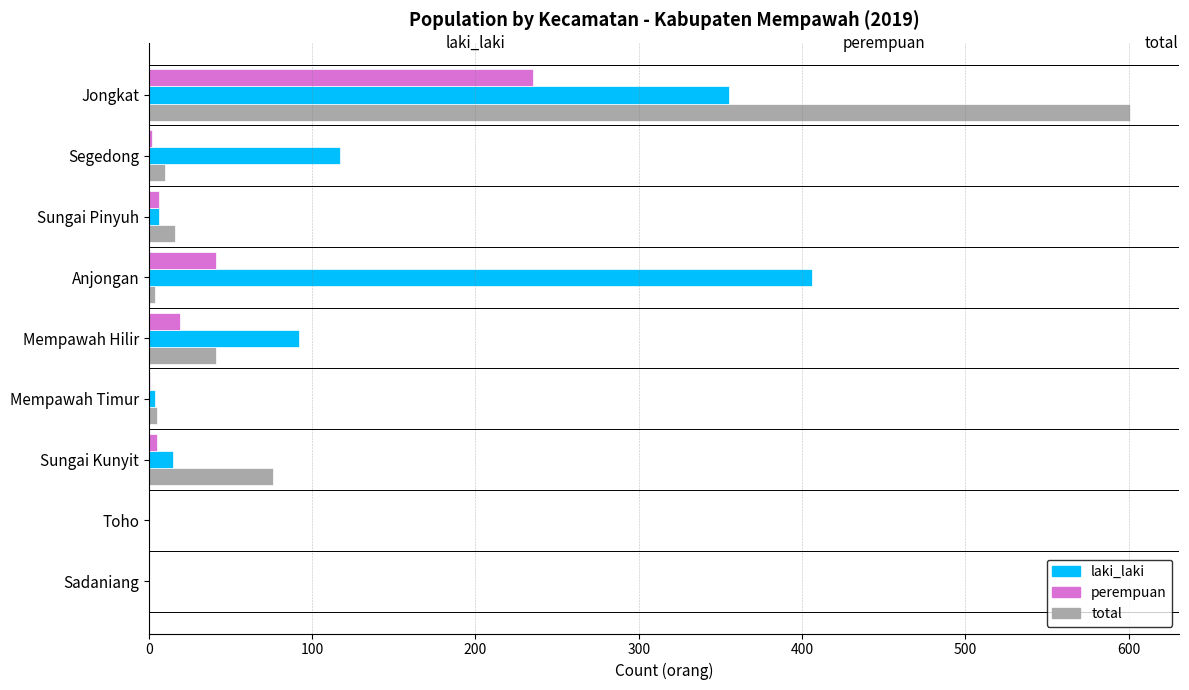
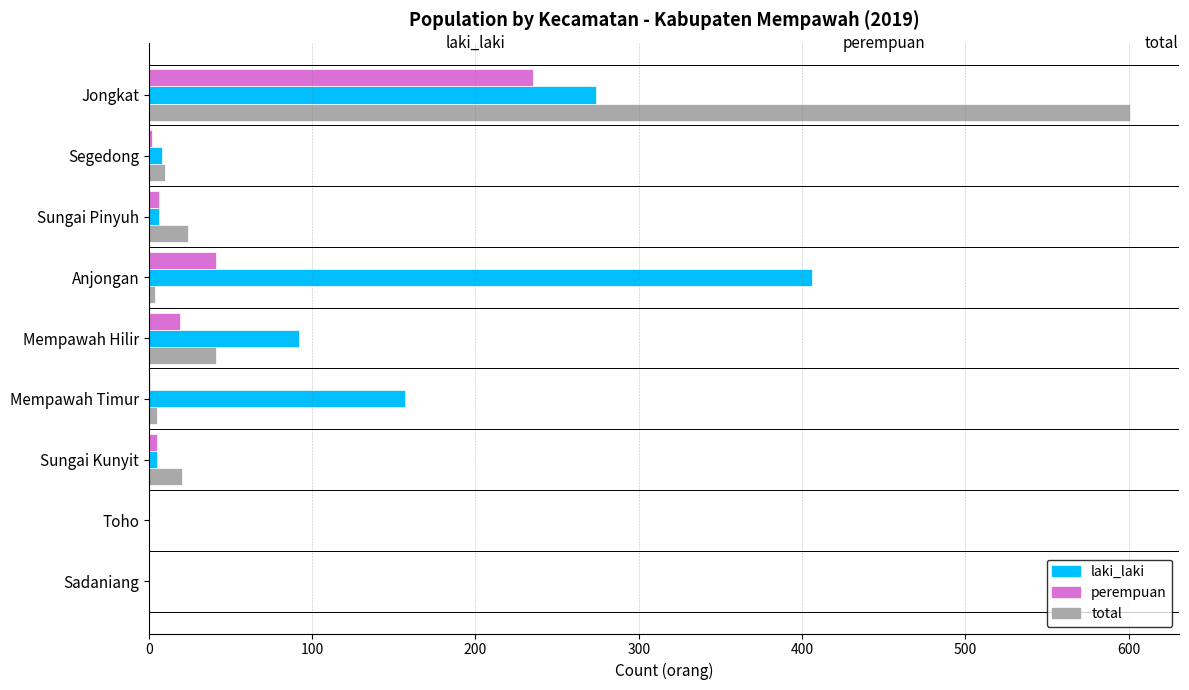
  {
    "total": {
      "Jongkat": 601,
      "Segedong": 10,
-     "Sungai Pinyuh": 16,
+     "Sungai Pinyuh": 24,
      "Anjongan": 4,
      "Mempawah Hilir": 41,
      "Mempawah Timur": 5,
-     "Sungai Kunyit": 76,
+     "Sungai Kunyit": 20,
      "Toho": 0,
      "Sadaniang": 0
    },
    "laki_laki": {
-     "Jongkat": 355,
-     "Segedong": 117,
+     "Jongkat": 274,
+     "Segedong": 8,
      "Sungai Pinyuh": 6,
      "Anjongan": 406,
      "Mempawah Hilir": 92,
-     "Mempawah Timur": 4,
-     "Sungai Kunyit": 15,
+     "Mempawah Timur": 157,
+     "Sungai Kunyit": 5,
      "Toho": 0,
      "Sadaniang": 0
    },
    "perempuan": {
      "Jongkat": 235,
      "Segedong": 2,
      "Sungai Pinyuh": 6,
      "Anjongan": 41,
      "Mempawah Hilir": 19,
      "Sungai Kunyit": 5,
      "Toho": 0,
      "Sadaniang": 0
    }
  }
